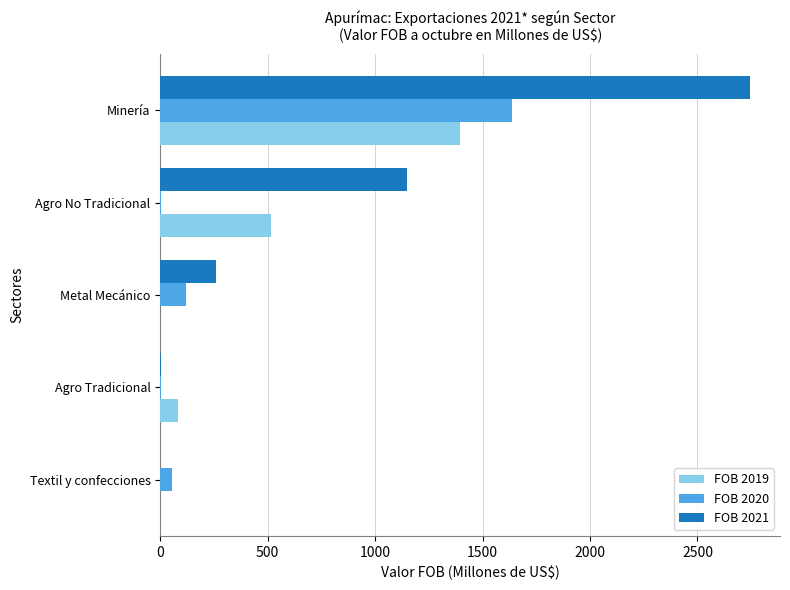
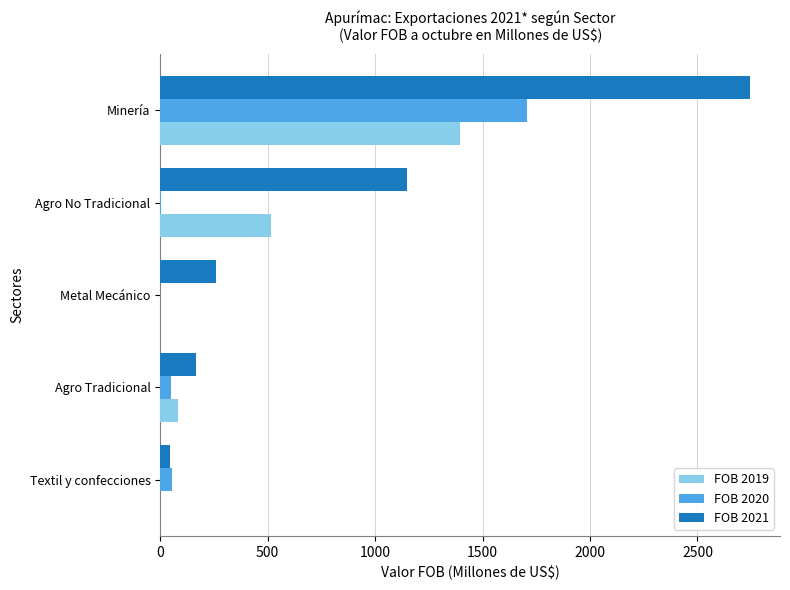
  {
    "FOB 2019": {
      "Minería": 1390,
      "Agro No Tradicional": 520,
      "Metal Mecánico": 0,
      "Agro Tradicional": 80
    },
    "FOB 2020": {
-     "Minería": 1630,
-     "Metal Mecánico": 120,
-     "Agro Tradicional": 0,
+     "Minería": 1710,
+     "Metal Mecánico": 0,
+     "Agro Tradicional": 50,
      "Textil y confecciones": 50
    },
    "FOB 2021": {
      "Minería": 2750,
      "Agro No Tradicional": 1150,
      "Metal Mecánico": 260,
-     "Agro Tradicional": 0,
-     "Textil y confecciones": 0
+     "Agro Tradicional": 170,
+     "Textil y confecciones": 50
    }
  }
